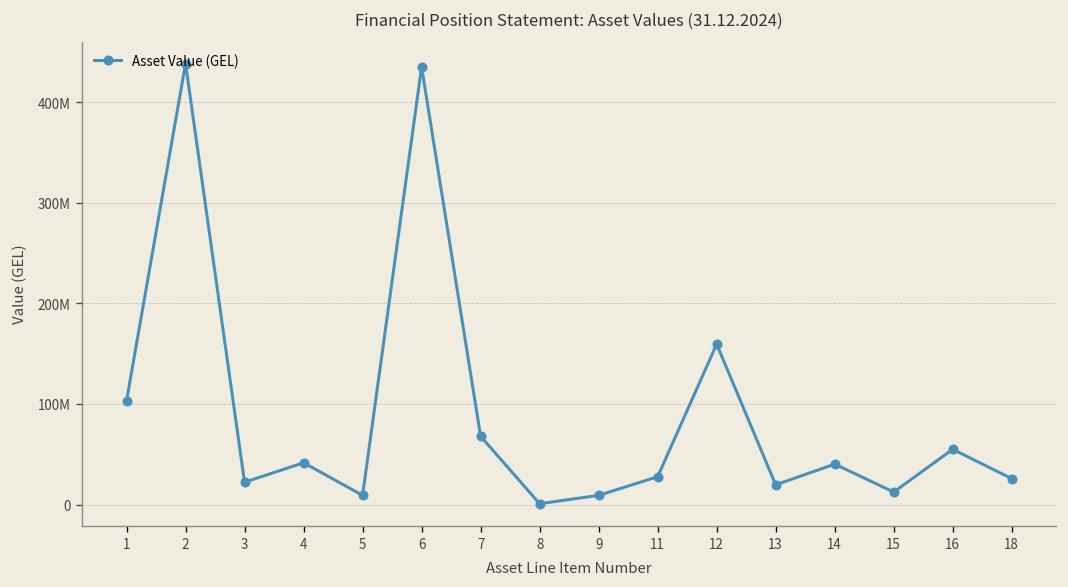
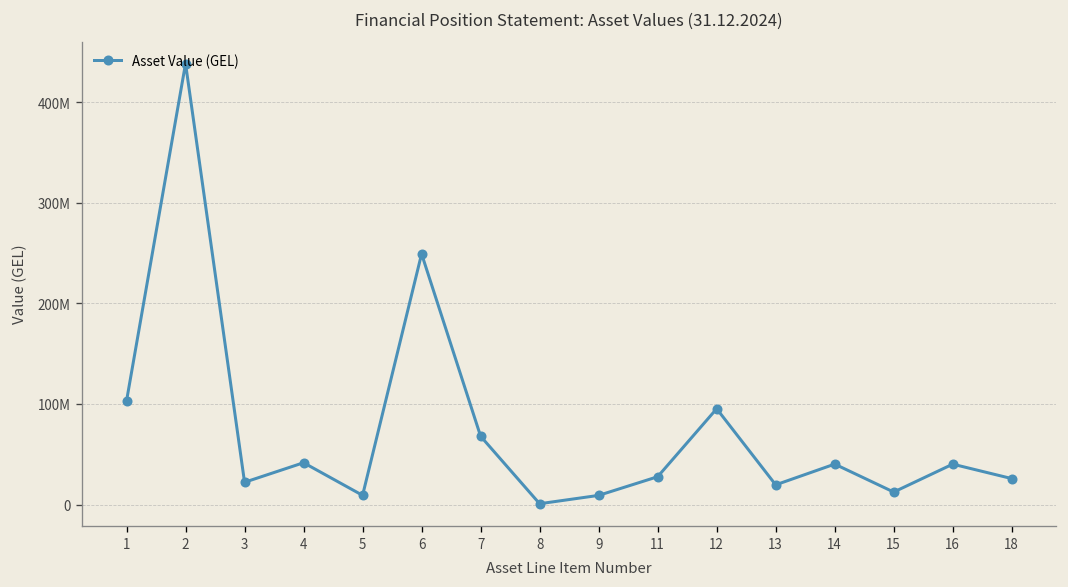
  {
    "1": 100000000,
    "2": 440000000,
    "3": 20000000,
    "4": 40000000,
    "5": 10000000,
-   "6": 440000000,
+   "6": 250000000,
    "7": 70000000,
    "8": 0,
    "9": 10000000,
    "11": 30000000,
-   "12": 160000000,
+   "12": 100000000,
    "13": 20000000,
    "14": 40000000,
    "15": 10000000,
-   "16": 50000000,
+   "16": 40000000,
    "18": 30000000
  }
